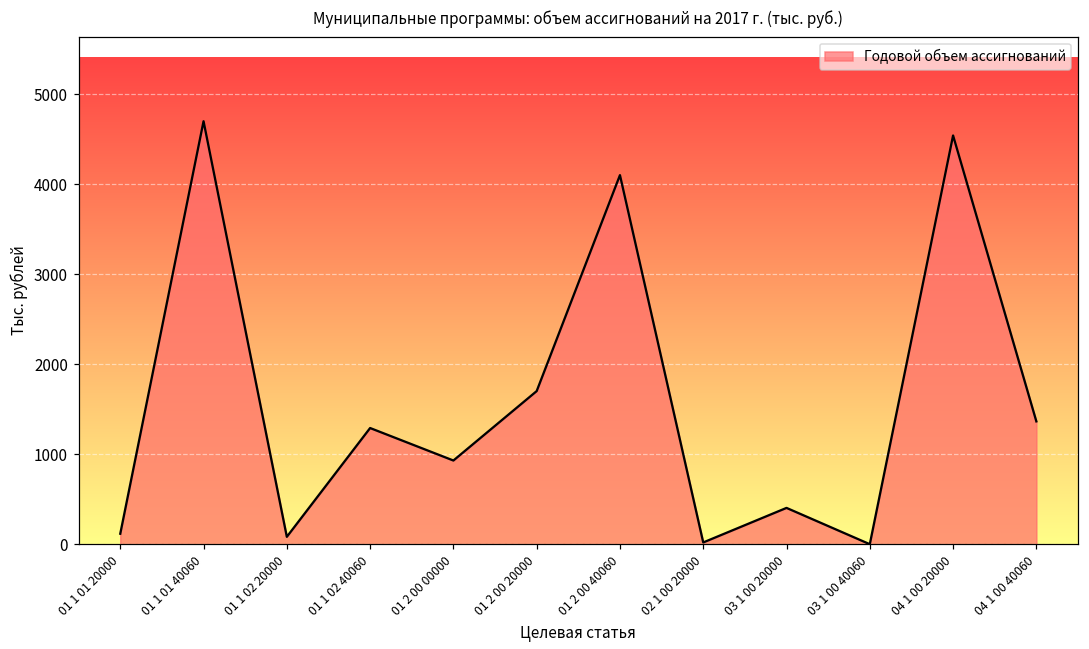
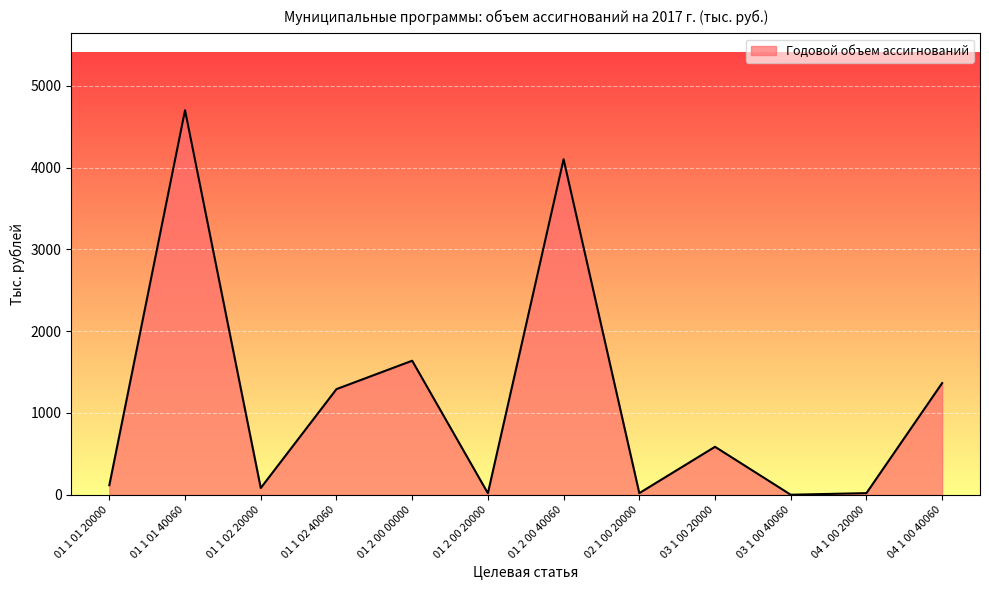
  {
    "01 1 01 20000": 100,
    "01 1 01 40060": 4700,
    "01 1 02 20000": 100,
    "01 1 02 40060": 1300,
-   "01 2 00 00000": 900,
-   "01 2 00 20000": 1700,
+   "01 2 00 00000": 1600,
+   "01 2 00 20000": 0,
    "01 2 00 40060": 4100,
    "02 1 00 20000": 0,
-   "03 1 00 20000": 400,
+   "03 1 00 20000": 600,
    "03 1 00 40060": 0,
-   "04 1 00 20000": 4500,
+   "04 1 00 20000": 0,
    "04 1 00 40060": 1400
  }
